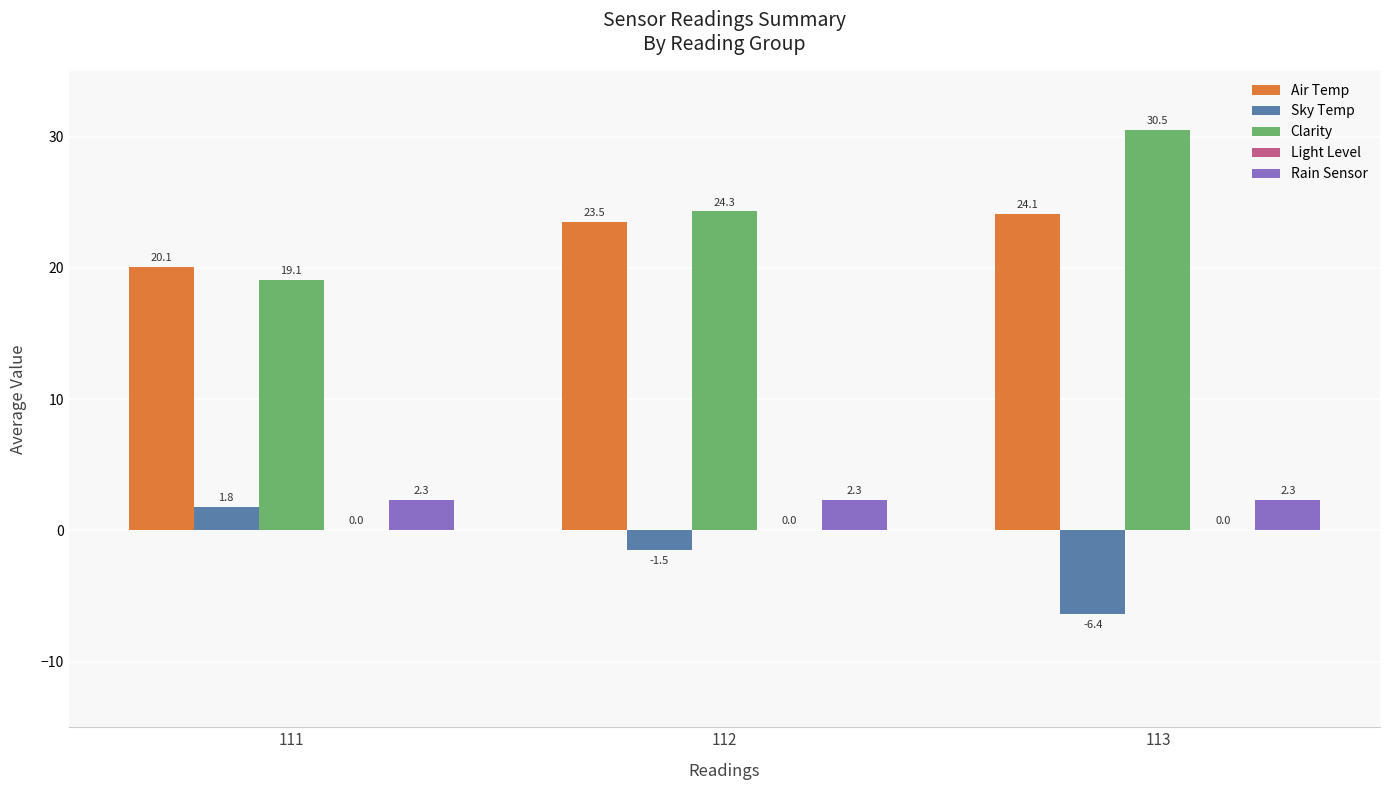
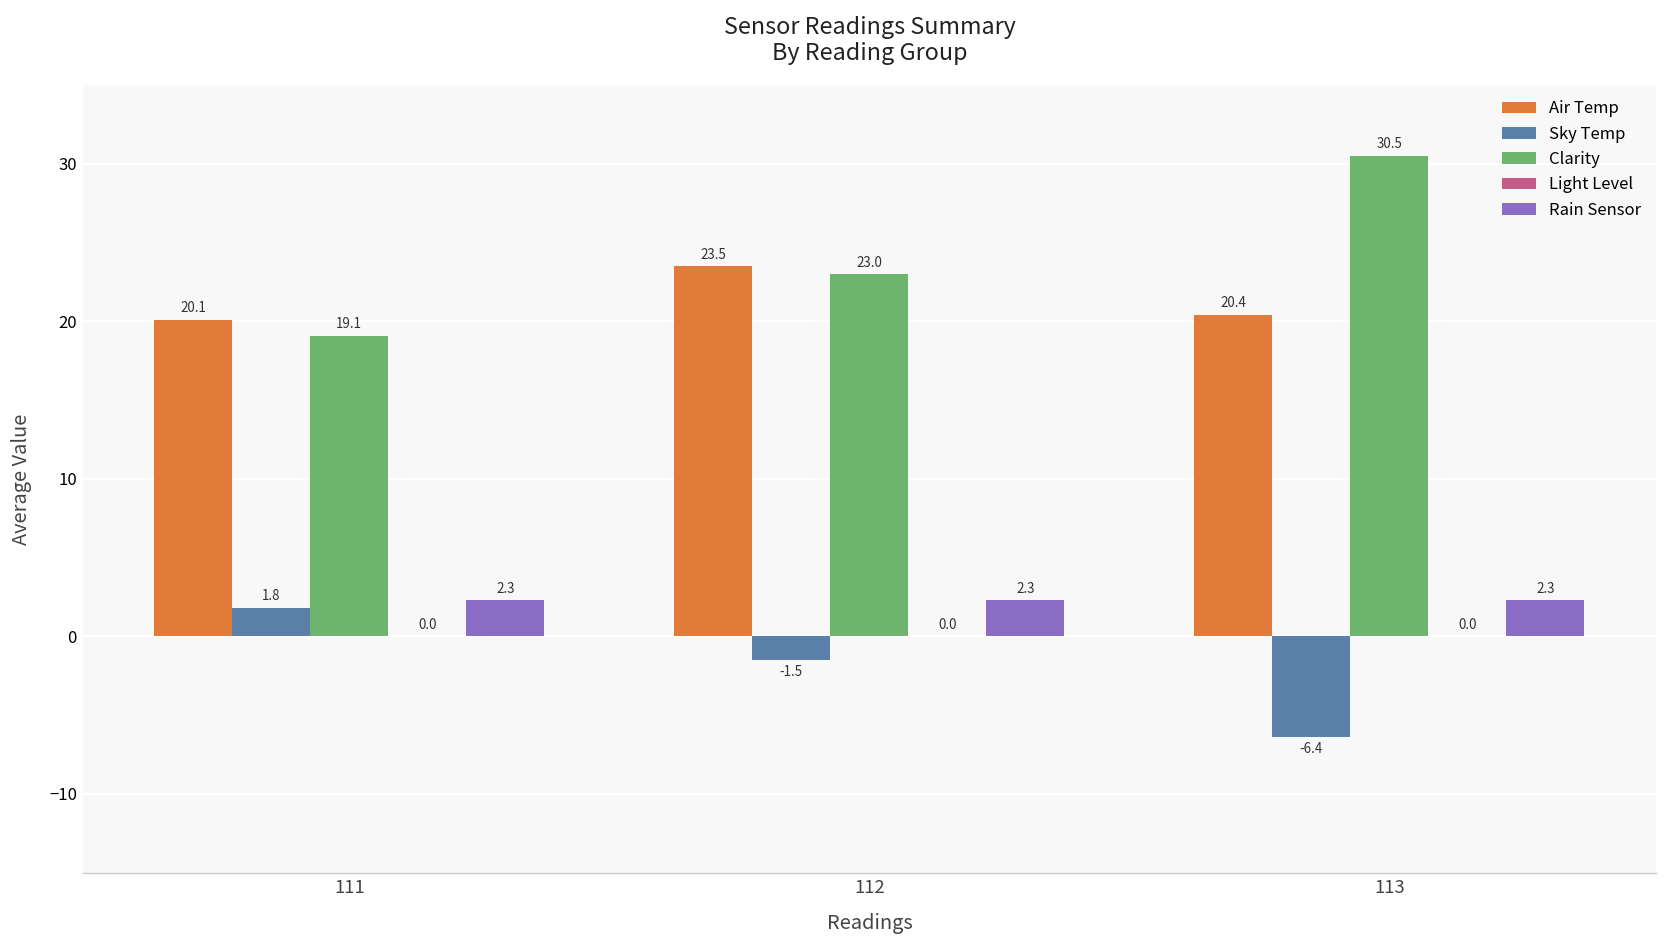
  {
    "Air Temp": {
      "111": 20.1,
      "112": 23.5,
-     "113": 24.1
+     "113": 20.4
    },
    "Clarity": {
      "111": 19.1,
-     "112": 24.3,
+     "112": 23.0,
      "113": 30.5
    },
    "Light Level": {
      "111": 0.0,
      "112": 0.0,
      "113": 0.0
    }
  }
